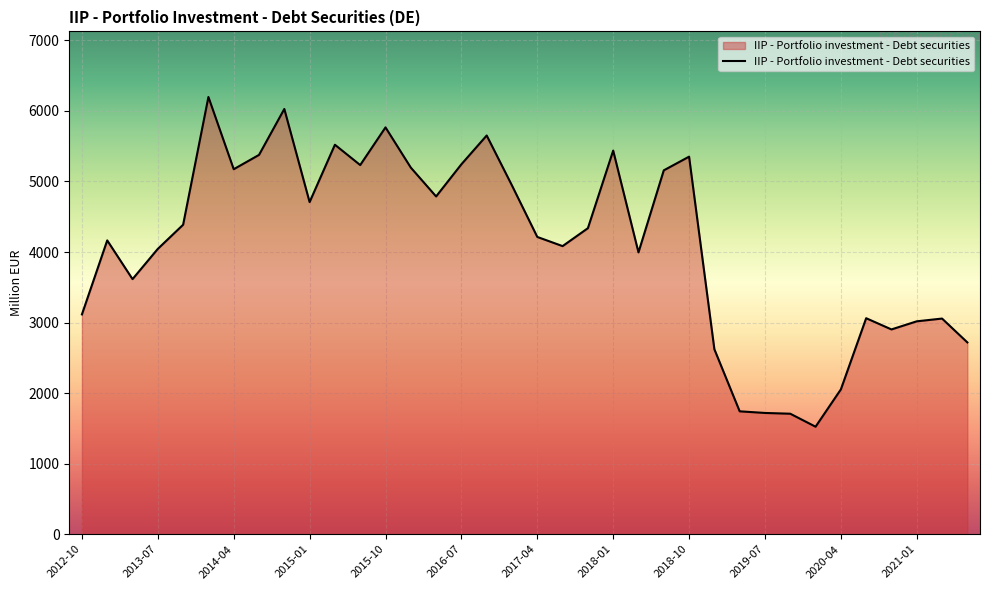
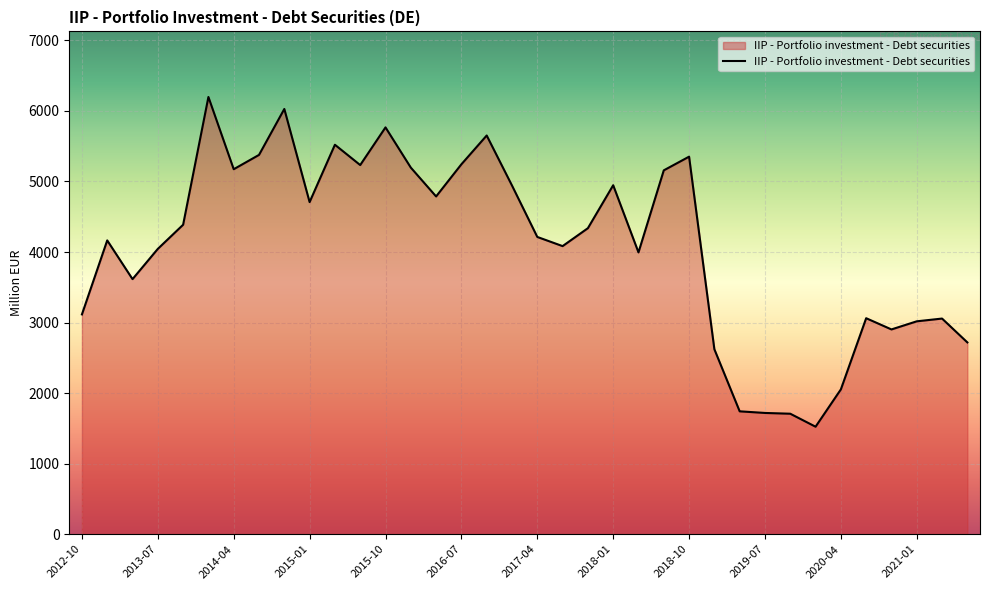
  {
    "2012-10": 3100,
    "2013-07": 4000,
    "2014-04": 5200,
    "2015-01": 4700,
    "2015-10": 5800,
    "2016-07": 5200,
    "2017-04": 4200,
-   "2018-01": 5400,
+   "2018-01": 4900,
    "2018-10": 5400,
    "2019-07": 1700,
    "2020-04": 2100,
    "2021-01": 3000
  }
